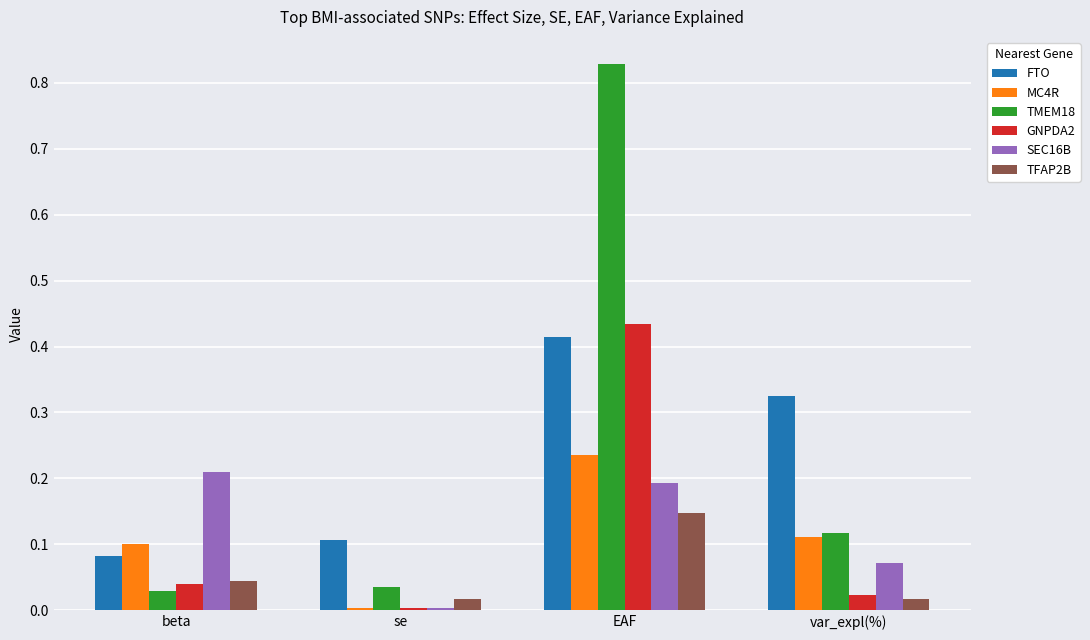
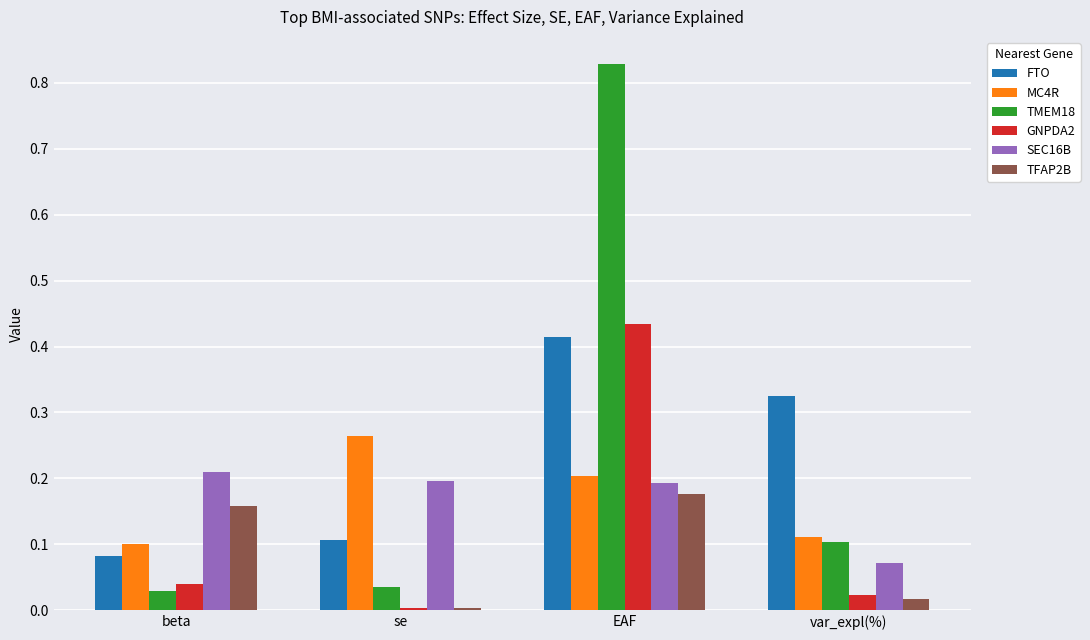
  {
    "FTO": {
      "beta": 0.08,
      "se": 0.11,
      "EAF": 0.42,
      "var_expl(%)": 0.33
    },
    "MC4R": {
      "beta": 0.10,
-     "se": 0.00,
-     "EAF": 0.24,
+     "se": 0.26,
+     "EAF": 0.20,
      "var_expl(%)": 0.11
    },
    "TMEM18": {
      "beta": 0.03,
      "se": 0.04,
      "EAF": 0.83,
-     "var_expl(%)": 0.12
+     "var_expl(%)": 0.10
    },
    "GNPDA2": {
      "beta": 0.04,
      "EAF": 0.43,
      "var_expl(%)": 0.02
    },
    "SEC16B": {
      "beta": 0.21,
-     "se": 0.00,
+     "se": 0.20,
      "EAF": 0.19,
      "var_expl(%)": 0.07
    },
    "TFAP2B": {
-     "beta": 0.05,
-     "se": 0.02,
-     "EAF": 0.15,
+     "beta": 0.16,
+     "se": 0.00,
+     "EAF": 0.18,
      "var_expl(%)": 0.02
    }
  }
